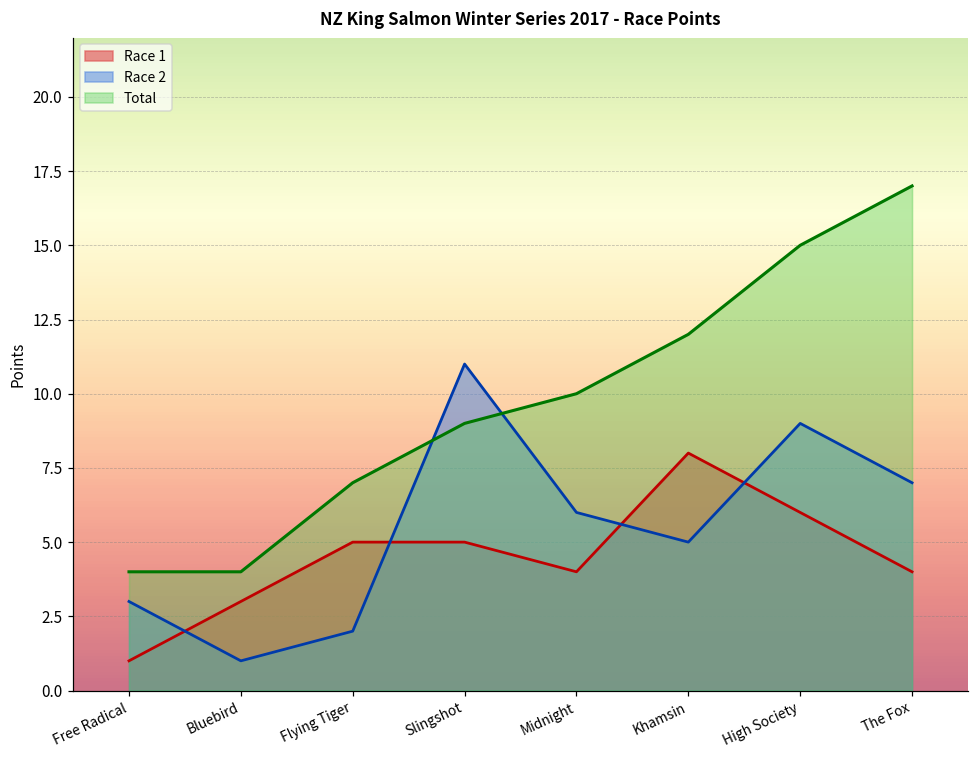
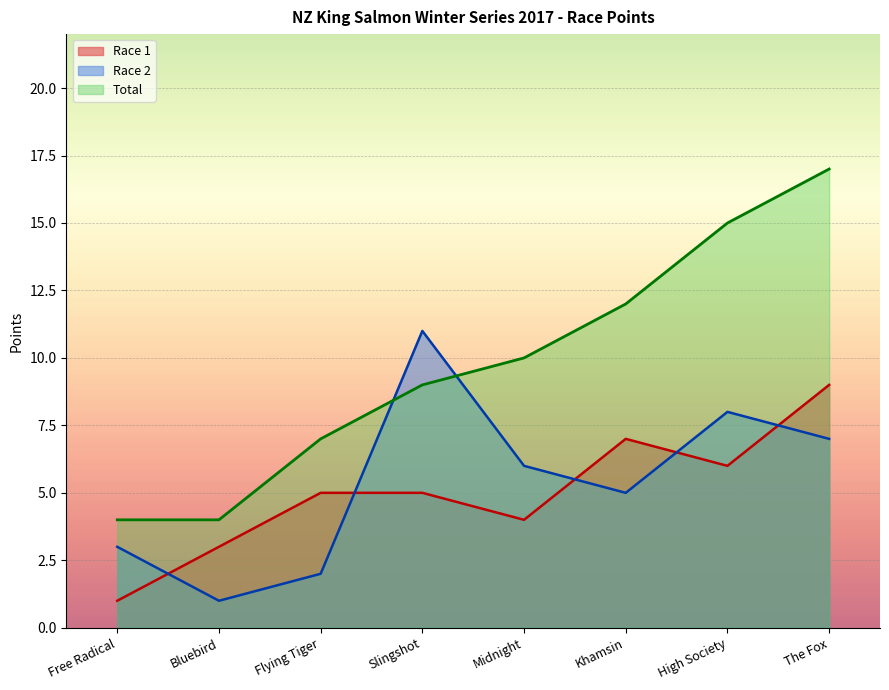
  {
    "Race 1": {
      "Free Radical": 1,
      "Bluebird": 3,
      "Flying Tiger": 5,
      "Slingshot": 5,
      "Midnight": 4,
-     "Khamsin": 8,
+     "Khamsin": 7,
      "High Society": 6,
-     "The Fox": 4
+     "The Fox": 9
    },
    "Race 2": {
      "Free Radical": 3,
      "Bluebird": 1,
      "Flying Tiger": 2,
      "Slingshot": 11,
      "Midnight": 6,
      "Khamsin": 5,
-     "High Society": 9,
+     "High Society": 8,
      "The Fox": 7
    },
    "Total": {
      "Free Radical": 4,
      "Bluebird": 4,
      "Flying Tiger": 7,
      "Slingshot": 9,
      "Midnight": 10,
      "Khamsin": 12,
      "High Society": 15,
      "The Fox": 17
    }
  }
